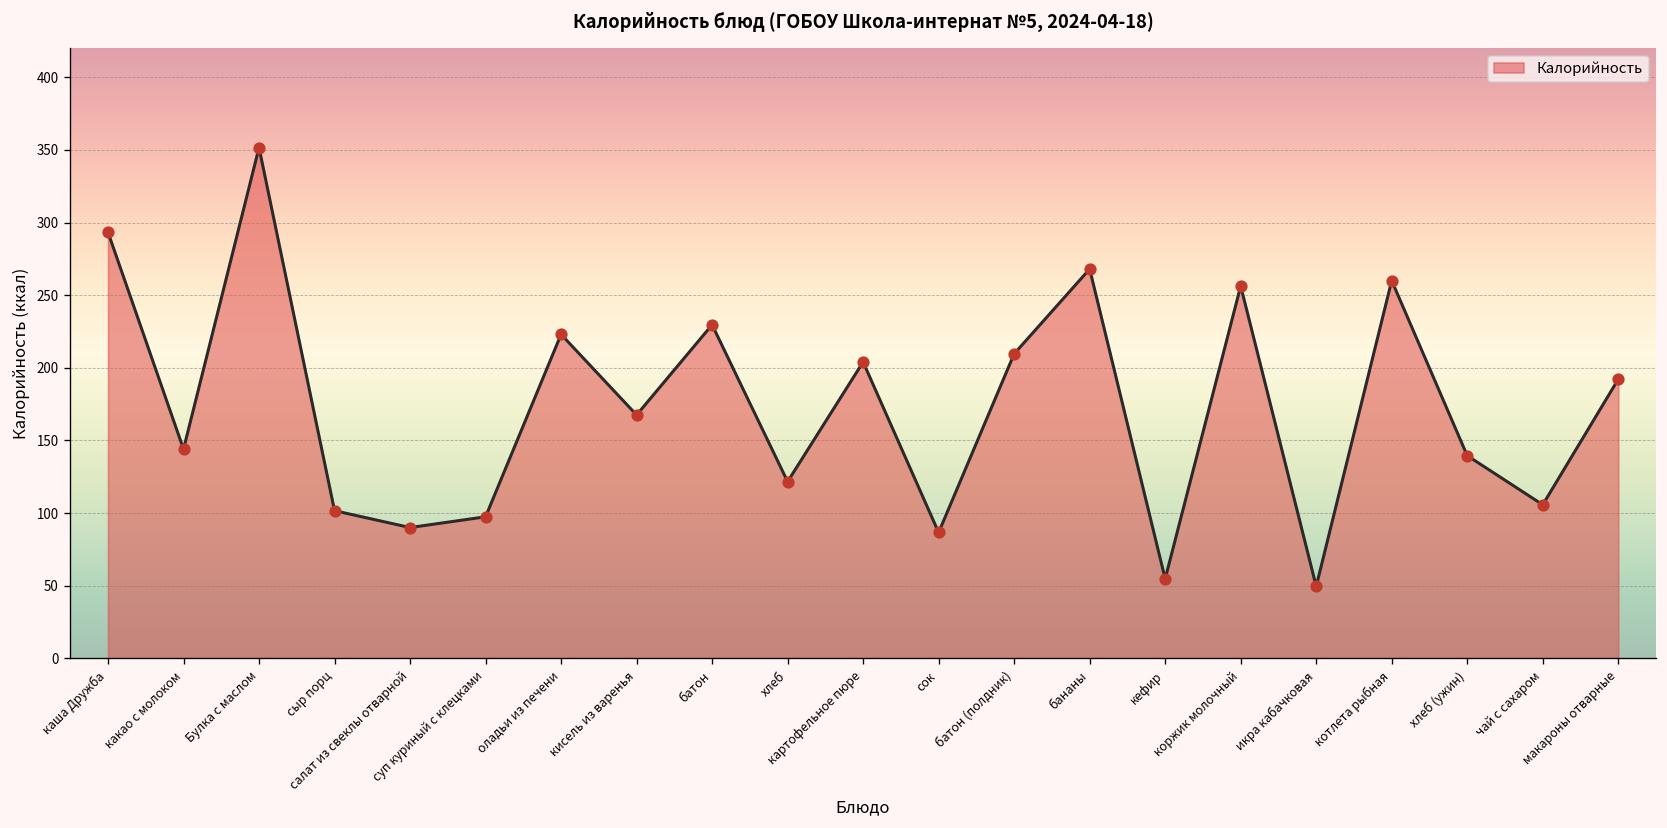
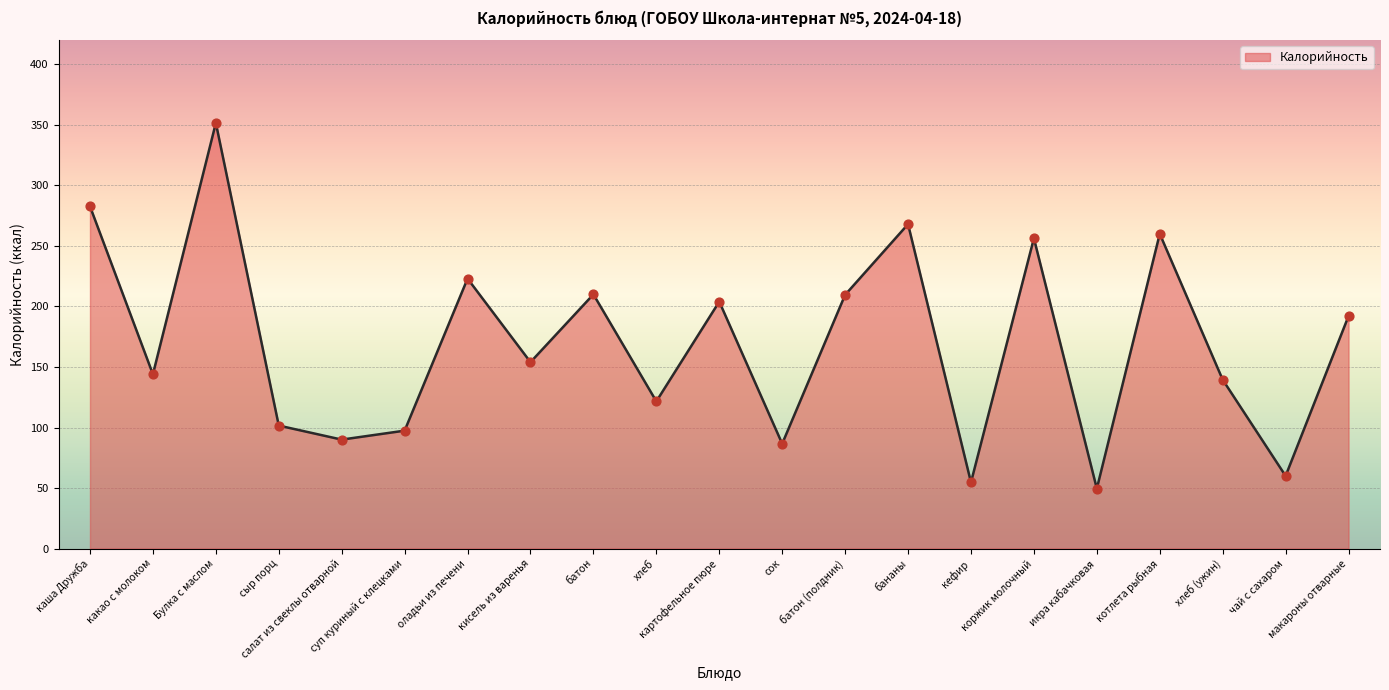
  {
-   "каша Дружба": 293,
+   "каша Дружба": 283,
    "какао с молоком": 144,
    "Булка с маслом": 352,
    "сыр порц": 102,
    "салат из свеклы отварной": 90,
    "суп куриный с клецками": 97,
    "оладьи из печени": 223,
-   "кисель из варенья": 168,
-   "батон": 230,
+   "кисель из варенья": 154,
+   "батон": 210,
    "хлеб": 122,
    "картофельное пюре": 204,
    "сок": 87,
    "батон (полдник)": 210,
    "бананы": 268,
    "кефир": 55,
    "коржик молочный": 256,
    "икра кабачковая": 50,
    "котлета рыбная": 260,
    "хлеб (ужин)": 140,
-   "чай с сахаром": 106,
+   "чай с сахаром": 60,
    "макароны отварные": 192
  }
